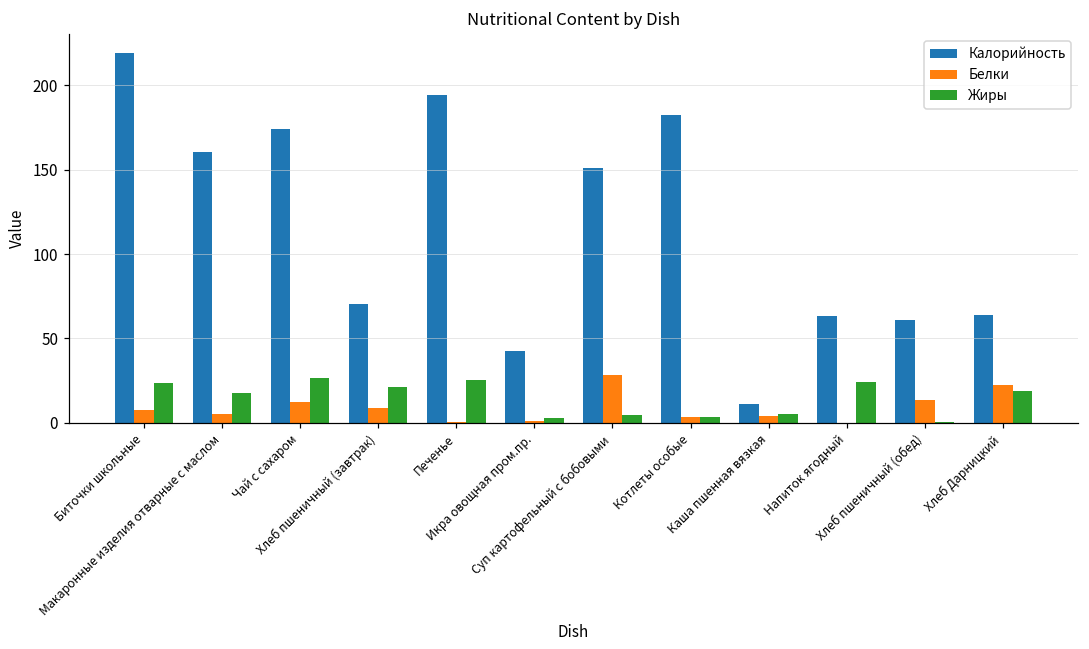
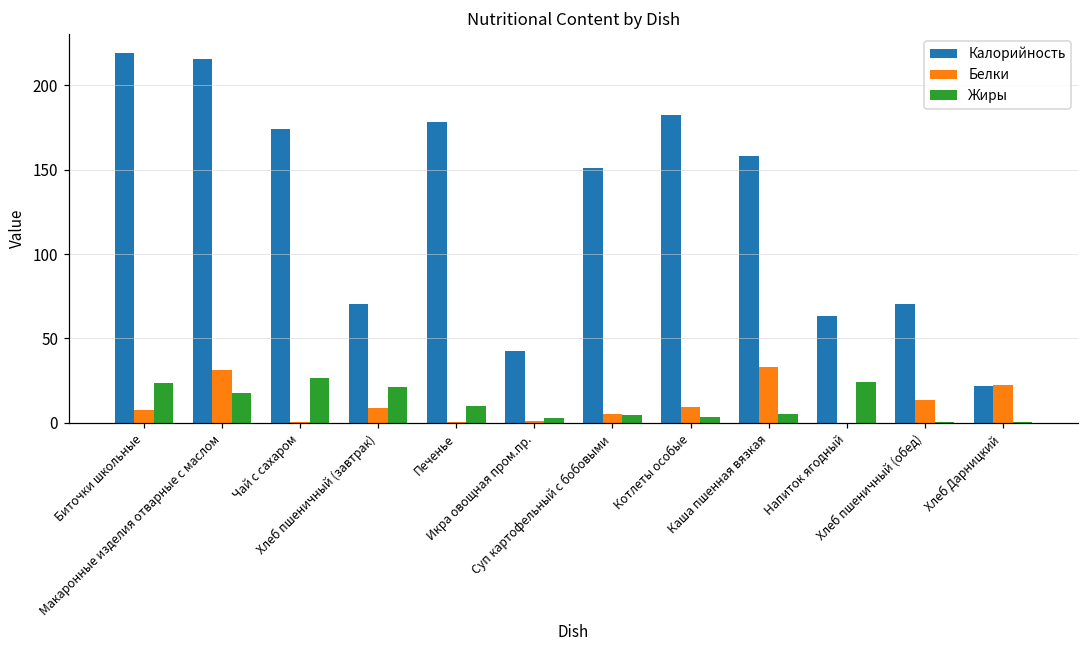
  {
    "Калорийность": {
      "Биточки школьные": 219,
-     "Макаронные изделия отварные с маслом": 161,
+     "Макаронные изделия отварные с маслом": 215,
      "Чай с сахаром": 174,
      "Хлеб пшеничный (завтрак)": 70,
-     "Печенье": 194,
+     "Печенье": 178,
      "Икра овощная пром.пр.": 42,
      "Суп картофельный с бобовыми": 151,
      "Котлеты особые": 183,
-     "Каша пшенная вязкая": 11,
+     "Каша пшенная вязкая": 158,
      "Напиток ягодный": 63,
-     "Хлеб пшеничный (обед)": 61,
-     "Хлеб Дарницкий": 64
+     "Хлеб пшеничный (обед)": 70,
+     "Хлеб Дарницкий": 22
    },
    "Белки": {
      "Биточки школьные": 7,
-     "Макаронные изделия отварные с маслом": 5,
-     "Чай с сахаром": 12,
+     "Макаронные изделия отварные с маслом": 31,
+     "Чай с сахаром": 0,
      "Хлеб пшеничный (завтрак)": 9,
-     "Суп картофельный с бобовыми": 28,
-     "Котлеты особые": 3,
-     "Каша пшенная вязкая": 4,
+     "Суп картофельный с бобовыми": 5,
+     "Котлеты особые": 9,
+     "Каша пшенная вязкая": 33,
      "Хлеб пшеничный (обед)": 13,
      "Хлеб Дарницкий": 23
    },
    "Жиры": {
      "Биточки школьные": 23,
      "Макаронные изделия отварные с маслом": 18,
      "Чай с сахаром": 26,
      "Хлеб пшеничный (завтрак)": 21,
-     "Печенье": 26,
+     "Печенье": 10,
      "Икра овощная пром.пр.": 3,
      "Суп картофельный с бобовыми": 5,
      "Котлеты особые": 4,
      "Каша пшенная вязкая": 5,
      "Напиток ягодный": 24,
-     "Хлеб Дарницкий": 19
+     "Хлеб Дарницкий": 0
    }
  }
